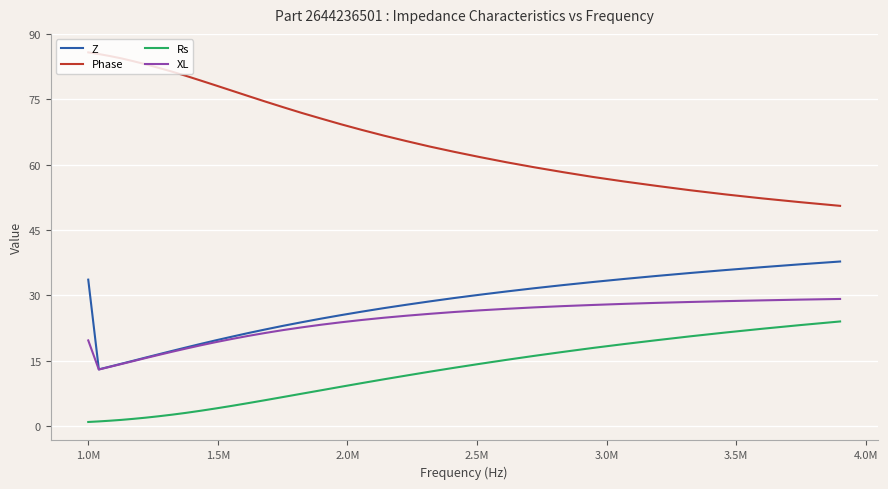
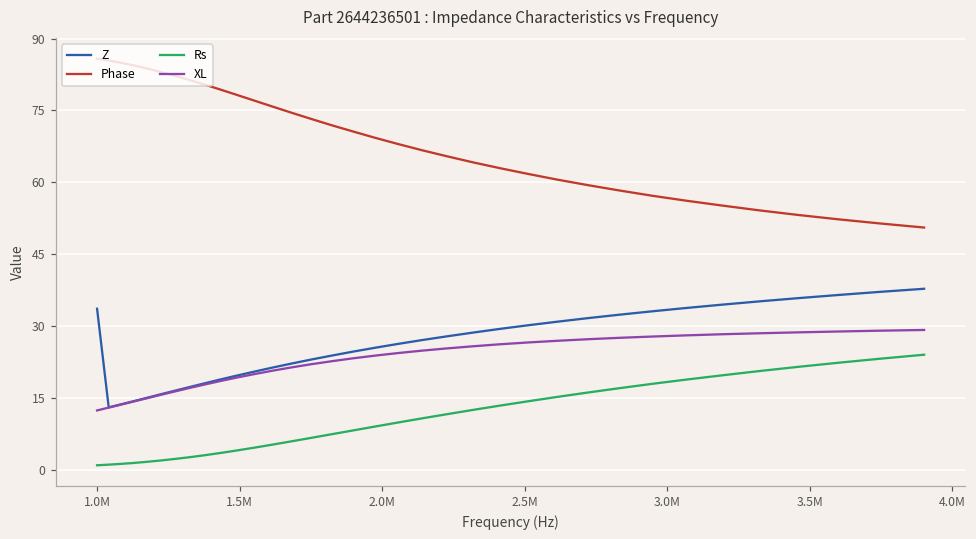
  {
    "Z": {
      "1.0M": 34
    },
    "Rs": {
      "1.0M": 1
    },
    "XL": {
-     "1.0M": 20
+     "1.0M": 12
    }
  }
